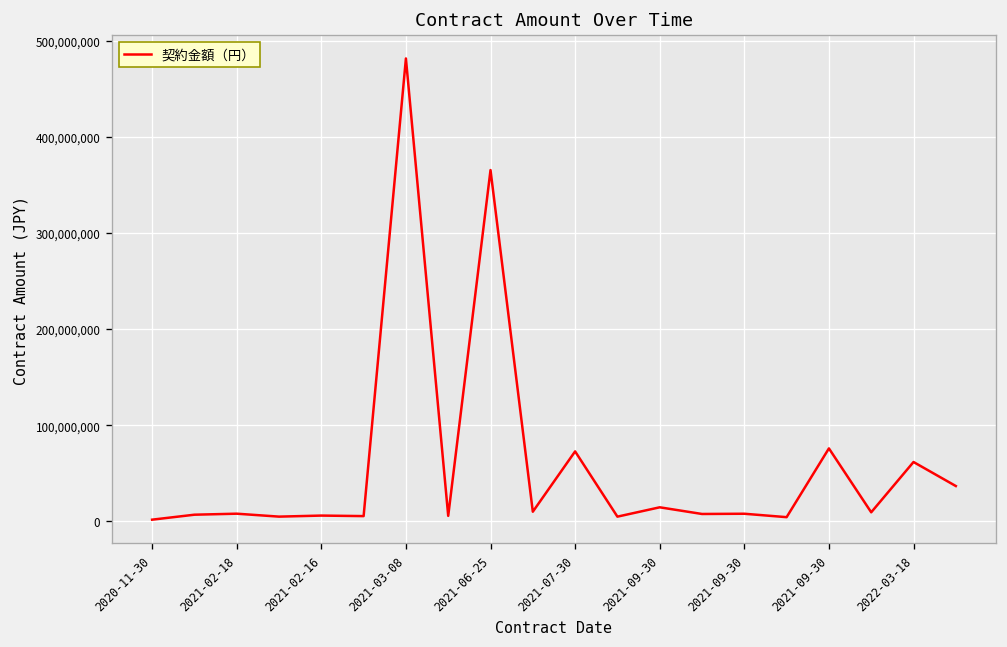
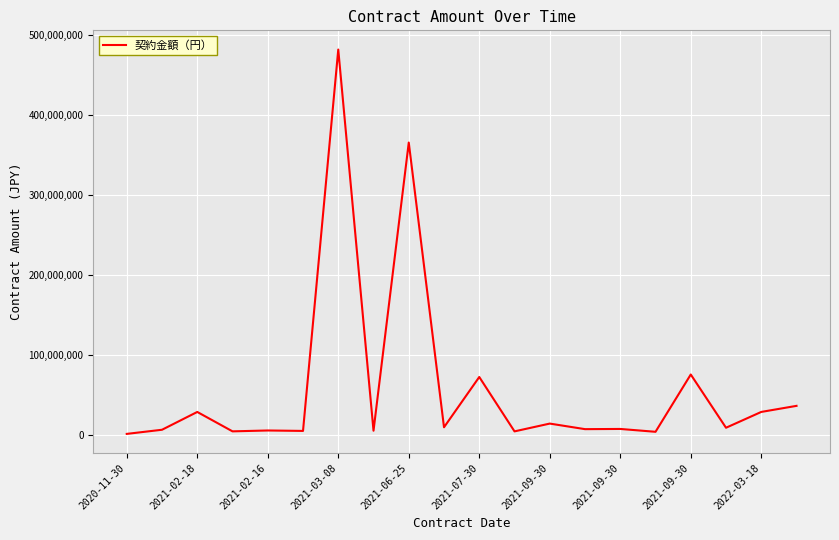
  {
    "2020-11-30": "0",
-   "2021-02-18": "10,000,000",
+   "2021-02-18": "30,000,000",
    "2021-02-16": "10,000,000",
    "2021-03-08": "480,000,000",
    "2021-06-25": "370,000,000",
    "2021-07-30": "70,000,000",
-   "2022-03-18": "60,000,000"
+   "2022-03-18": "30,000,000"
  }
